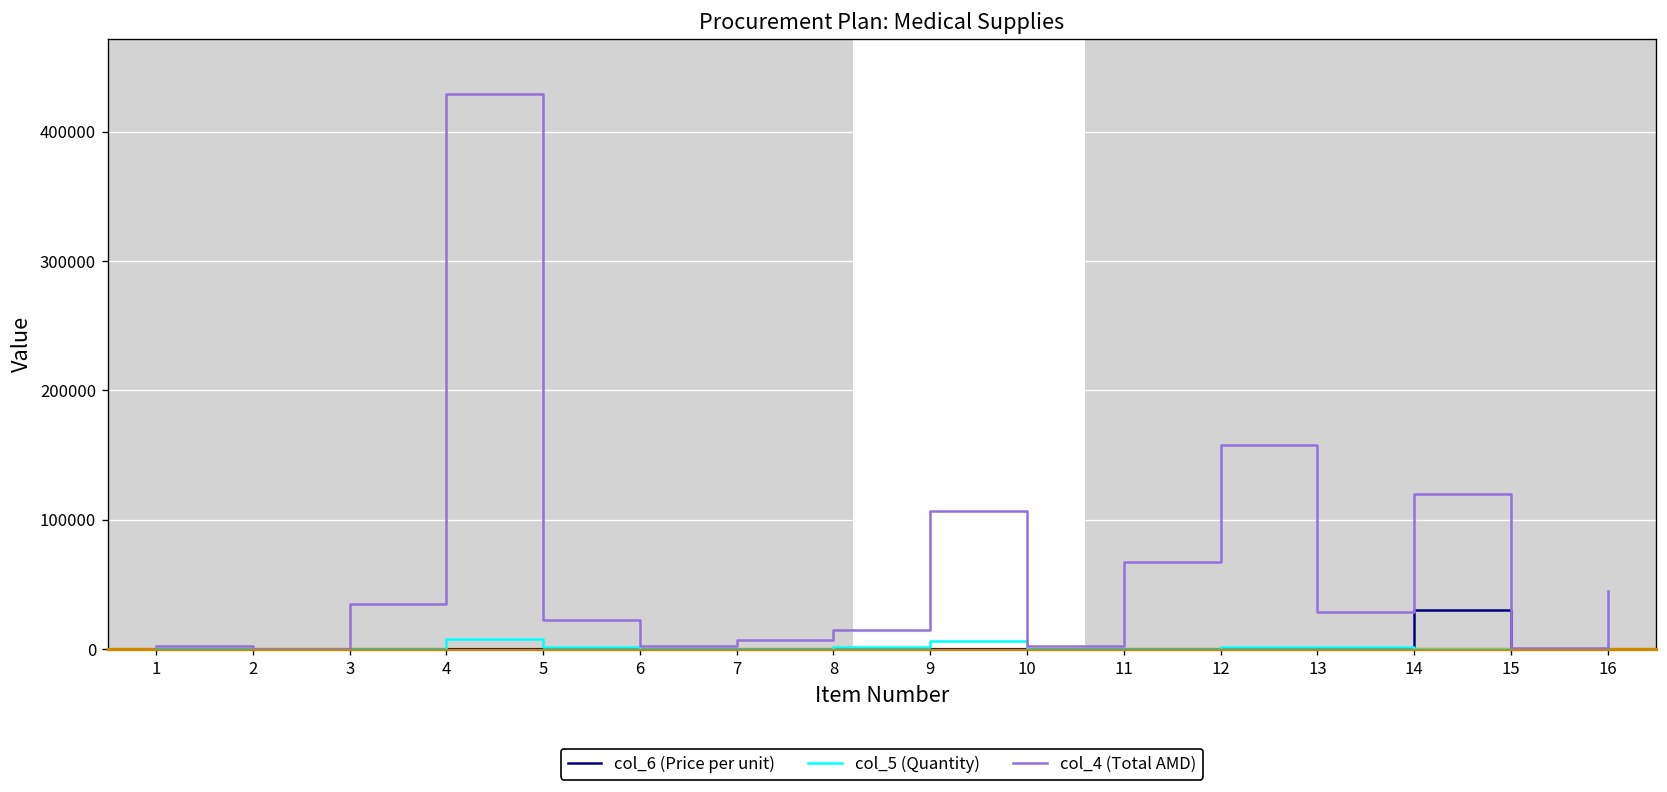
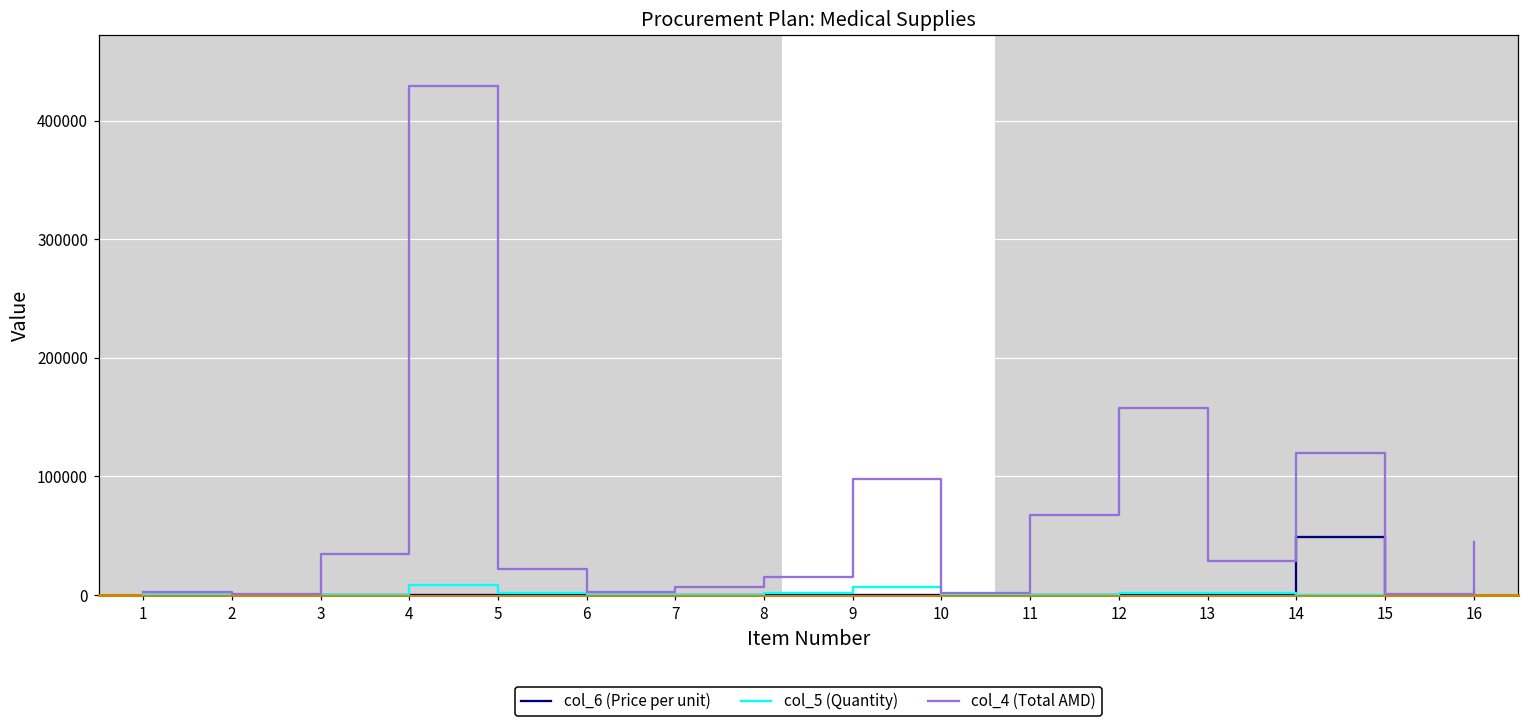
  {
    "col_6 (Price per unit)": {
      "4": 0,
      "9": 0,
-     "14": 30000,
+     "14": 49000,
      "16": 0
    },
    "col_5 (Quantity)": {
      "4": 8000,
      "9": 7000,
      "14": 0,
      "16": 3000
    },
    "col_4 (Total AMD)": {
      "1": 3000,
      "3": 35000,
      "4": 429000,
      "5": 22000,
      "7": 7000,
      "8": 15000,
-     "9": 107000,
+     "9": 98000,
      "11": 67000,
      "12": 158000,
      "13": 29000,
      "14": 120000,
      "16": 45000
    }
  }
